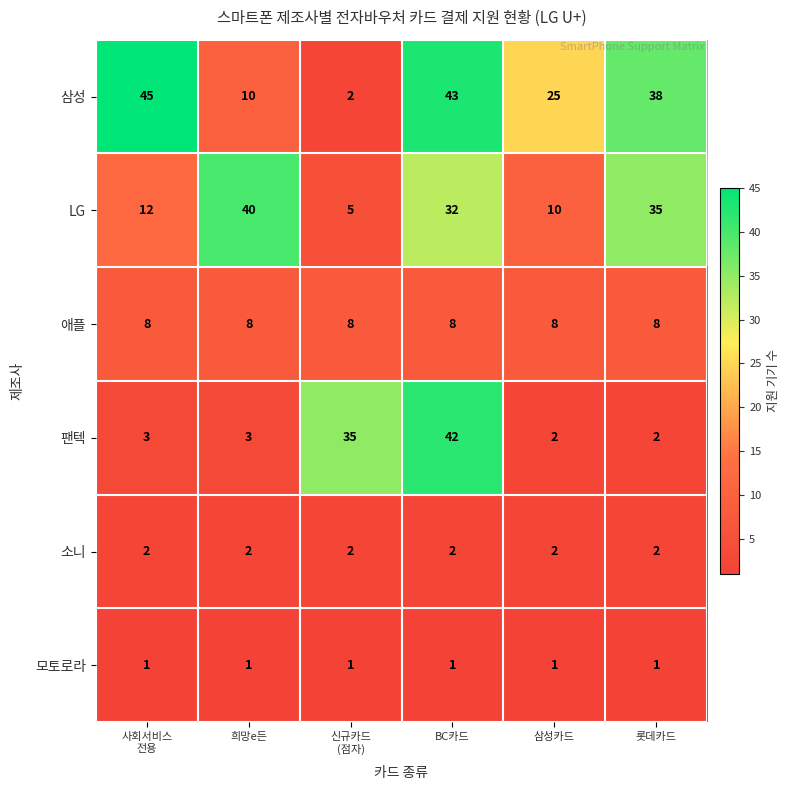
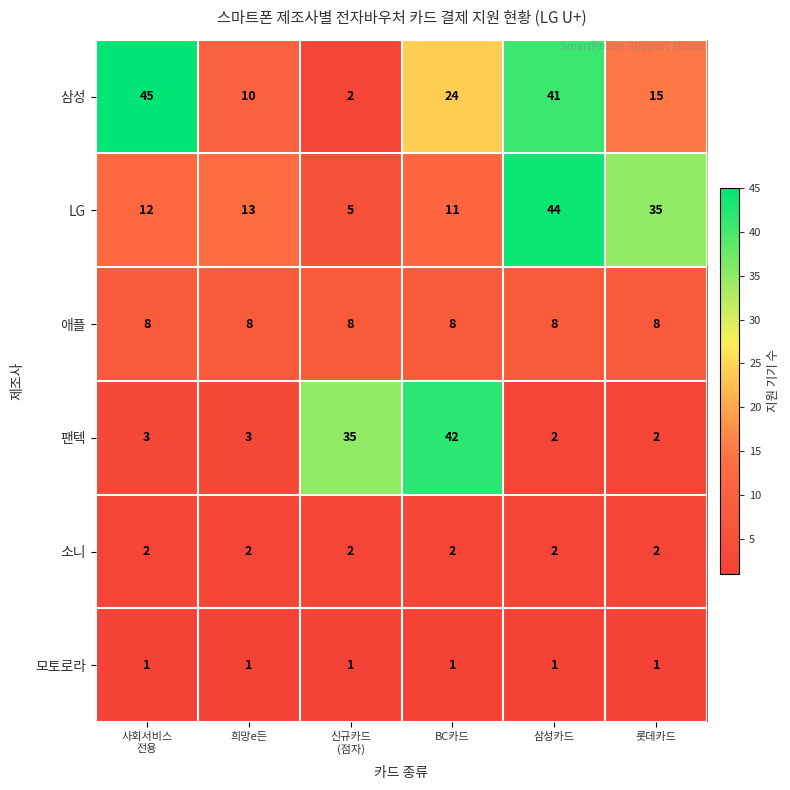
  {
    "삼성": {
      "사회서비스 전용": 45,
      "희망e든": 10,
      "신규카드 (점자)": 2,
-     "BC카드": 43,
-     "삼성카드": 25,
-     "롯데카드": 38
+     "BC카드": 24,
+     "삼성카드": 41,
+     "롯데카드": 15
    },
    "LG": {
      "사회서비스 전용": 12,
-     "희망e든": 40,
+     "희망e든": 13,
      "신규카드 (점자)": 5,
-     "BC카드": 32,
-     "삼성카드": 10,
+     "BC카드": 11,
+     "삼성카드": 44,
      "롯데카드": 35
    },
    "애플": {
      "사회서비스 전용": 8,
      "희망e든": 8,
      "신규카드 (점자)": 8,
      "BC카드": 8,
      "삼성카드": 8,
      "롯데카드": 8
    },
    "팬텍": {
      "사회서비스 전용": 3,
      "희망e든": 3,
      "신규카드 (점자)": 35,
      "BC카드": 42,
      "삼성카드": 2,
      "롯데카드": 2
    },
    "소니": {
      "사회서비스 전용": 2,
      "희망e든": 2,
      "신규카드 (점자)": 2,
      "BC카드": 2,
      "삼성카드": 2,
      "롯데카드": 2
    },
    "모토로라": {
      "사회서비스 전용": 1,
      "희망e든": 1,
      "신규카드 (점자)": 1,
      "BC카드": 1,
      "삼성카드": 1,
      "롯데카드": 1
    }
  }
